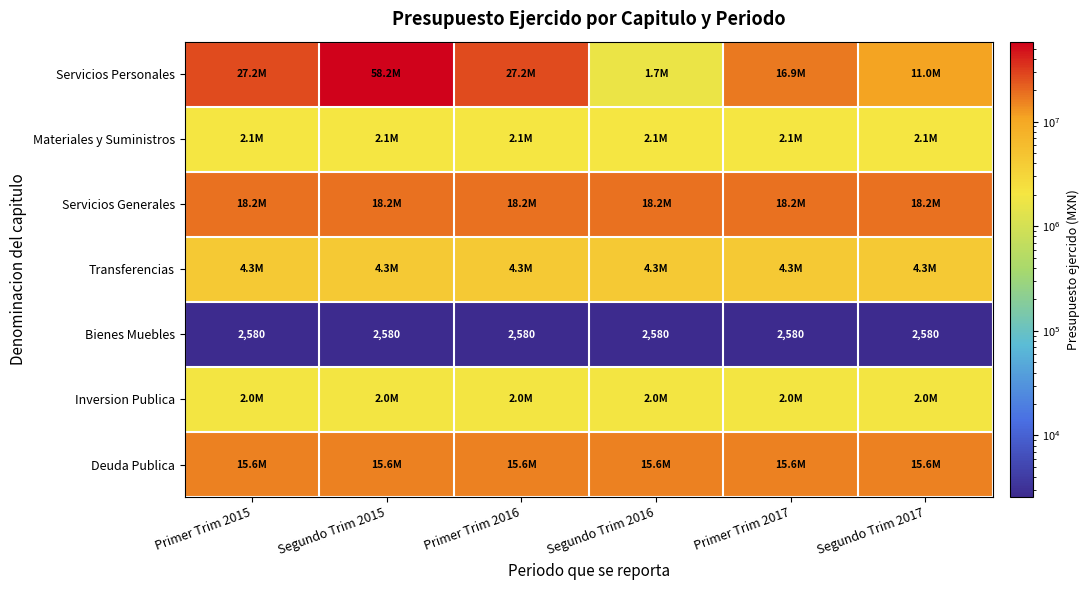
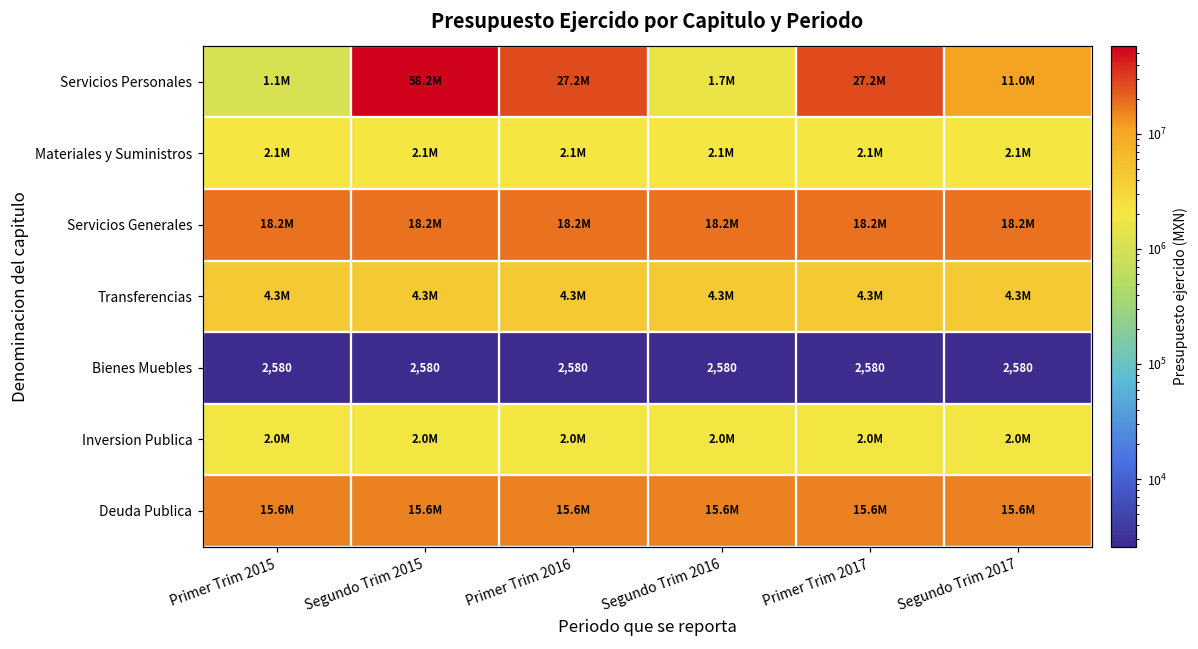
  {
    "Servicios Personales": {
-     "Primer Trim 2015": "27.2M",
+     "Primer Trim 2015": "1.1M",
      "Segundo Trim 2015": "58.2M",
      "Primer Trim 2016": "27.2M",
      "Segundo Trim 2016": "1.7M",
-     "Primer Trim 2017": "16.9M",
+     "Primer Trim 2017": "27.2M",
      "Segundo Trim 2017": "11.0M"
    },
    "Materiales y Suministros": {
      "Primer Trim 2015": "2.1M",
      "Segundo Trim 2015": "2.1M",
      "Primer Trim 2016": "2.1M",
      "Segundo Trim 2016": "2.1M",
      "Primer Trim 2017": "2.1M",
      "Segundo Trim 2017": "2.1M"
    },
    "Servicios Generales": {
      "Primer Trim 2015": "18.2M",
      "Segundo Trim 2015": "18.2M",
      "Primer Trim 2016": "18.2M",
      "Segundo Trim 2016": "18.2M",
      "Primer Trim 2017": "18.2M",
      "Segundo Trim 2017": "18.2M"
    },
    "Transferencias": {
      "Primer Trim 2015": "4.3M",
      "Segundo Trim 2015": "4.3M",
      "Primer Trim 2016": "4.3M",
      "Segundo Trim 2016": "4.3M",
      "Primer Trim 2017": "4.3M",
      "Segundo Trim 2017": "4.3M"
    },
    "Bienes Muebles": {
      "Primer Trim 2015": "2,580",
      "Segundo Trim 2015": "2,580",
      "Primer Trim 2016": "2,580",
      "Segundo Trim 2016": "2,580",
      "Primer Trim 2017": "2,580",
      "Segundo Trim 2017": "2,580"
    },
    "Inversion Publica": {
      "Primer Trim 2015": "2.0M",
      "Segundo Trim 2015": "2.0M",
      "Primer Trim 2016": "2.0M",
      "Segundo Trim 2016": "2.0M",
      "Primer Trim 2017": "2.0M",
      "Segundo Trim 2017": "2.0M"
    },
    "Deuda Publica": {
      "Primer Trim 2015": "15.6M",
      "Segundo Trim 2015": "15.6M",
      "Primer Trim 2016": "15.6M",
      "Segundo Trim 2016": "15.6M",
      "Primer Trim 2017": "15.6M",
      "Segundo Trim 2017": "15.6M"
    }
  }
